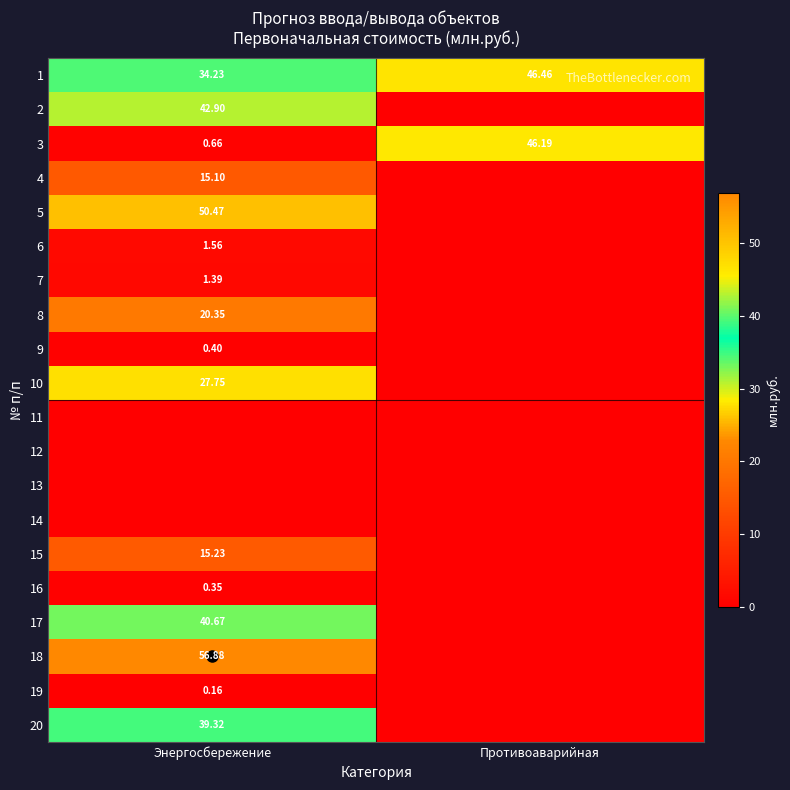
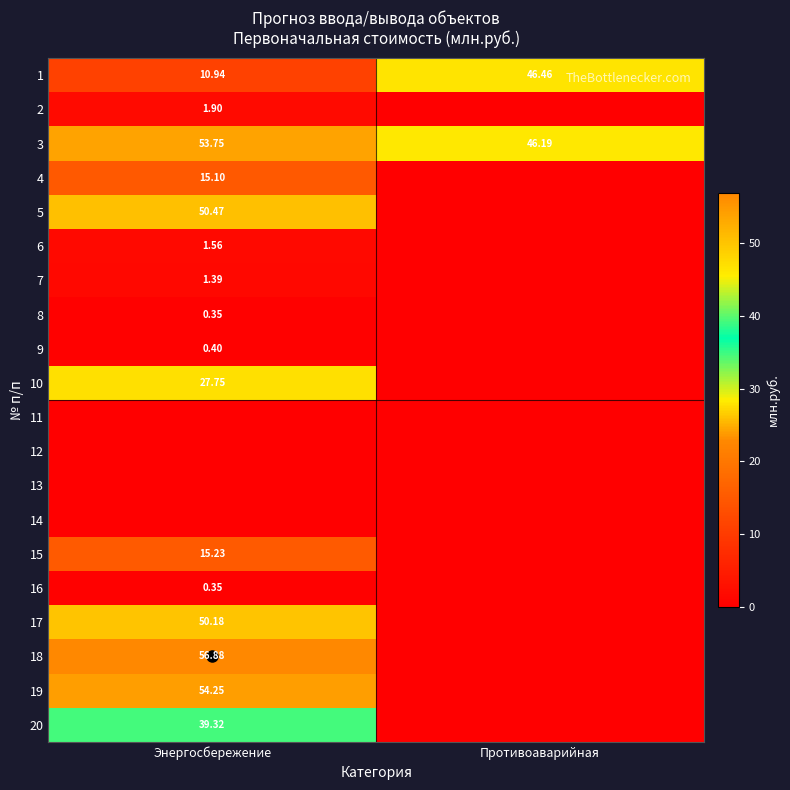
  {
    "1": {
-     "Энергосбережение": 34.23
+     "Энергосбережение": 10.94
    },
    "2": {
-     "Энергосбережение": 42.90
+     "Энергосбережение": 1.90
    },
    "3": {
-     "Энергосбережение": 0.66,
+     "Энергосбережение": 53.75,
      "Противоаварийная": 46.19
    },
    "4": {
      "Энергосбережение": 15.10
    },
    "5": {
      "Энергосбережение": 50.47
    },
    "6": {
      "Энергосбережение": 1.56
    },
    "7": {
      "Энергосбережение": 1.39
    },
    "8": {
-     "Энергосбережение": 20.35
+     "Энергосбережение": 0.35
    },
    "9": {
      "Энергосбережение": 0.40
    },
    "10": {
      "Энергосбережение": 27.75
    },
    "15": {
      "Энергосбережение": 15.23
    },
    "16": {
      "Энергосбережение": 0.35
    },
    "17": {
-     "Энергосбережение": 40.67
+     "Энергосбережение": 50.18
    },
    "19": {
-     "Энергосбережение": 0.16
+     "Энергосбережение": 54.25
    },
    "20": {
      "Энергосбережение": 39.32
    }
  }
